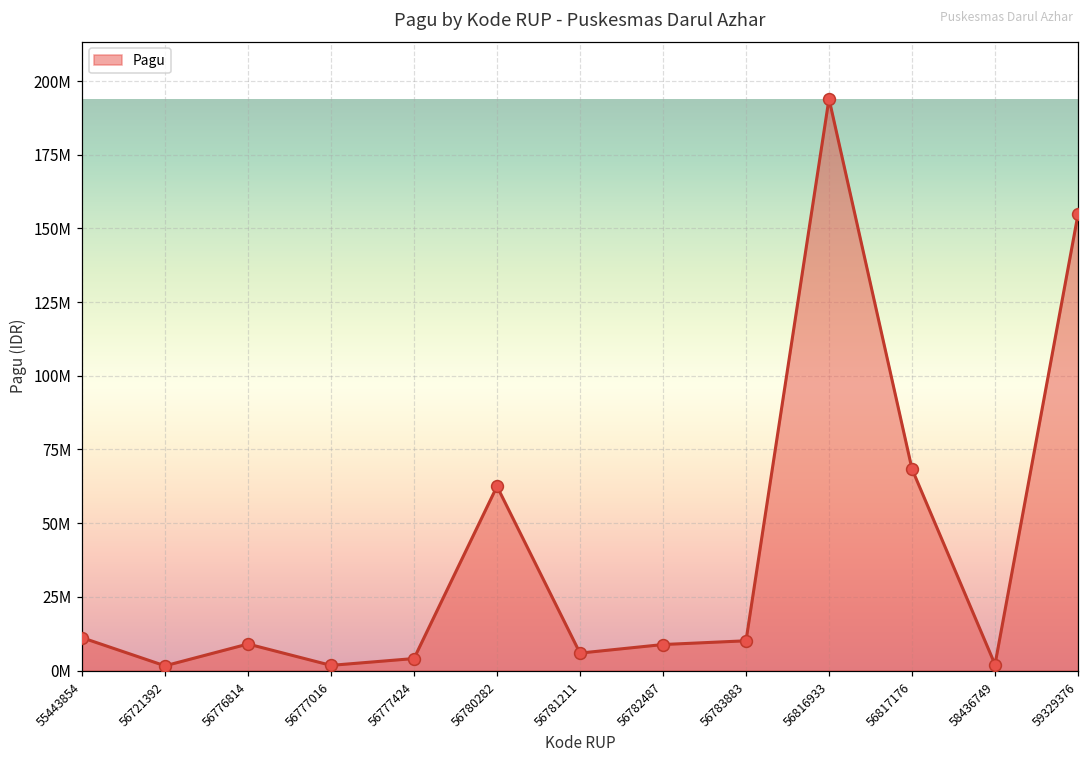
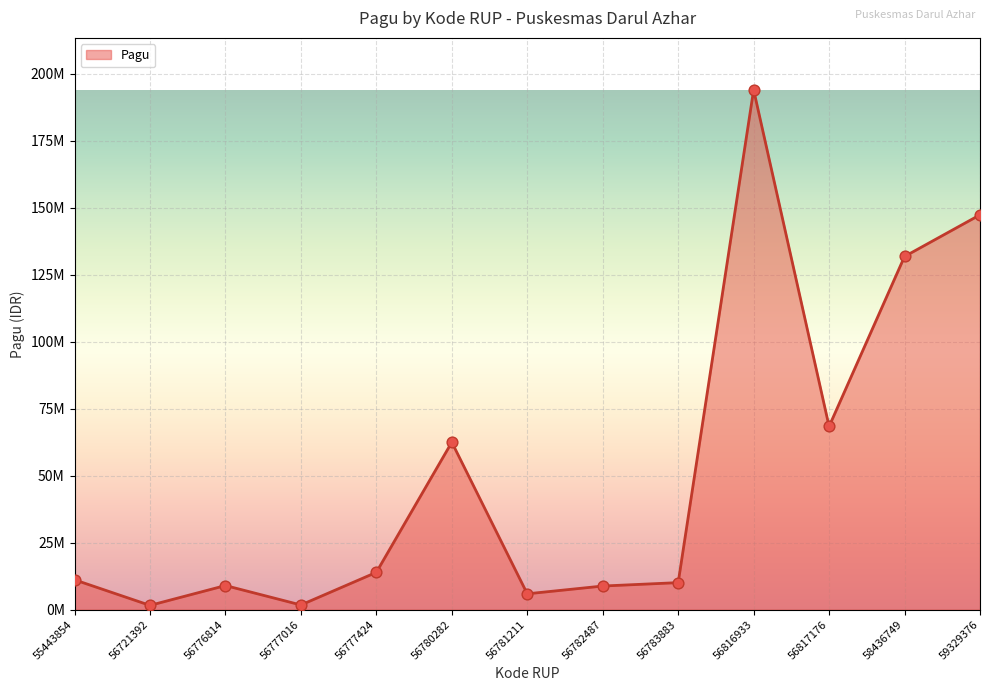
  {
    "55443854": 11000000,
    "56721392": 2000000,
    "56776814": 9000000,
    "56777016": 2000000,
-   "56777424": 4000000,
+   "56777424": 14000000,
    "56780282": 62000000,
    "56781211": 6000000,
    "56782487": 9000000,
    "56783883": 10000000,
    "56816933": 194000000,
    "56817176": 68000000,
-   "58436749": 2000000,
-   "59329376": 155000000
+   "58436749": 132000000,
+   "59329376": 147000000
  }
